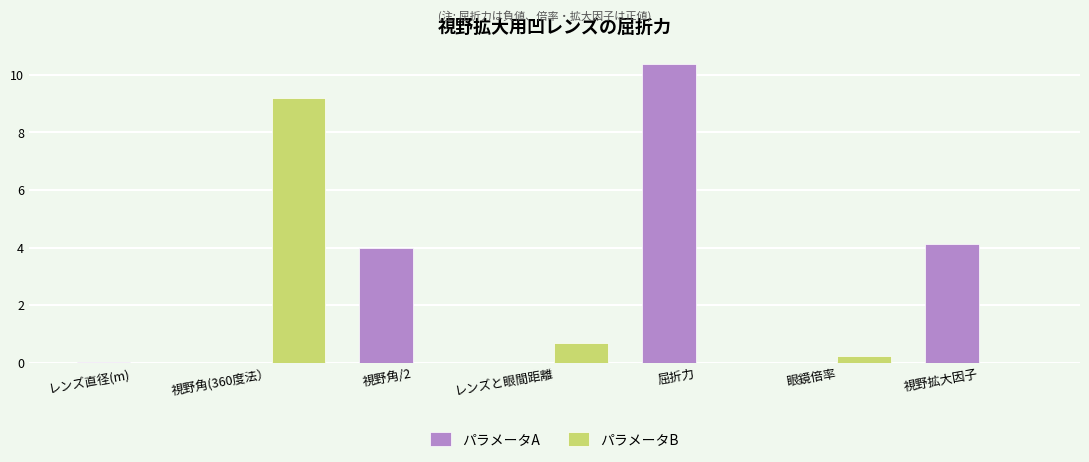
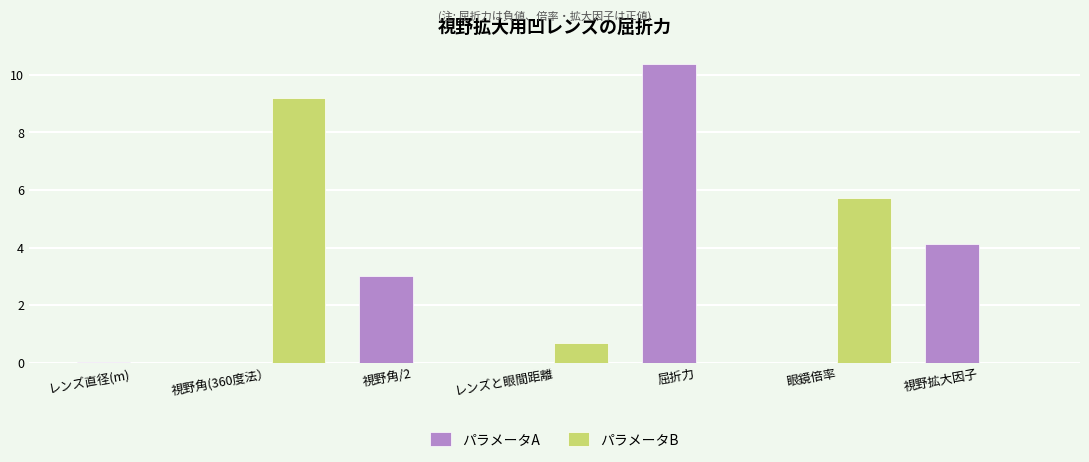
  {
    "パラメータA": {
      "視野角(360度法）": 0,
-     "視野角/2": 4,
+     "視野角/2": 3,
      "レンズと眼間距離": 0,
      "屈折力": 10.4,
      "眼鏡倍率": 0,
      "視野拡大因子": 4.1
    },
    "パラメータB": {
      "レンズ直径(m)": 0.0,
      "視野角(360度法）": 9.2,
      "視野角/2": 0.0,
      "レンズと眼間距離": 0.7,
      "屈折力": 0.0,
-     "眼鏡倍率": 0.2,
+     "眼鏡倍率": 5.7,
      "視野拡大因子": 0.0
    }
  }
